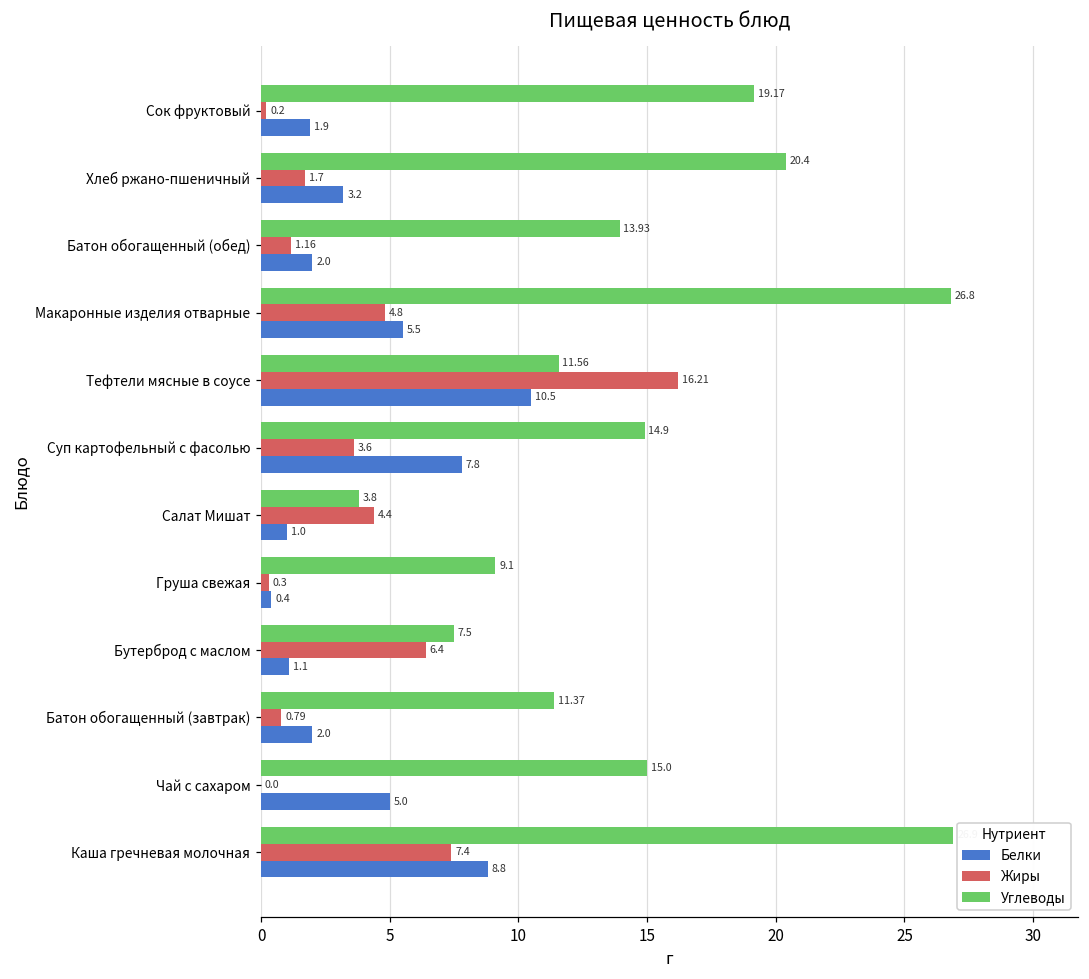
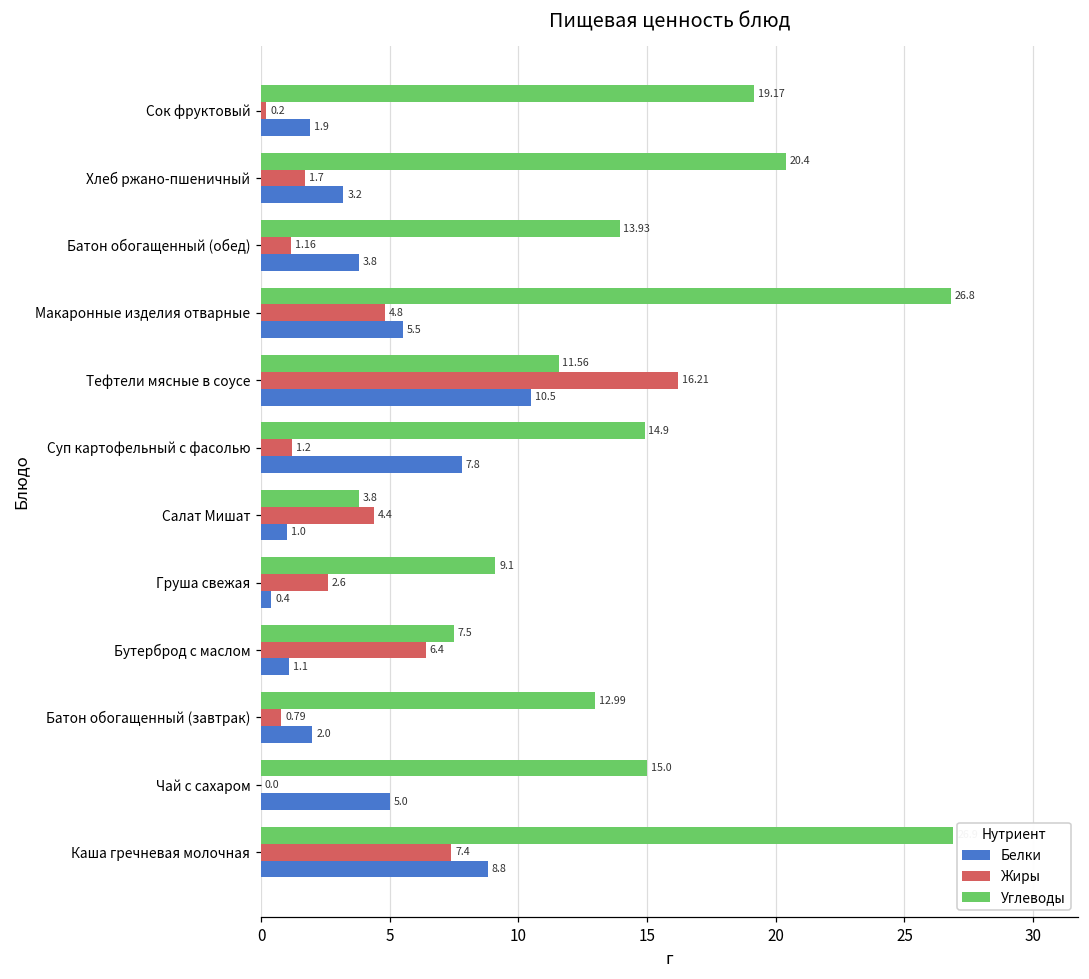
  {
    "Белки": {
      "Сок фруктовый": 1.9,
      "Хлеб ржано-пшеничный": 3.2,
-     "Батон обогащенный (обед)": 2.0,
+     "Батон обогащенный (обед)": 3.8,
      "Макаронные изделия отварные": 5.5,
      "Тефтели мясные в соусе": 10.5,
      "Суп картофельный с фасолью": 7.8,
      "Салат Мишат": 1.0,
      "Груша свежая": 0.4,
      "Бутерброд с маслом": 1.1,
      "Батон обогащенный (завтрак)": 2.0,
      "Чай с сахаром": 5.0,
      "Каша гречневая молочная": 8.8
    },
    "Жиры": {
      "Сок фруктовый": 0.2,
      "Хлеб ржано-пшеничный": 1.7,
      "Батон обогащенный (обед)": 1.16,
      "Макаронные изделия отварные": 4.8,
      "Тефтели мясные в соусе": 16.21,
-     "Суп картофельный с фасолью": 3.6,
+     "Суп картофельный с фасолью": 1.2,
      "Салат Мишат": 4.4,
-     "Груша свежая": 0.3,
+     "Груша свежая": 2.6,
      "Бутерброд с маслом": 6.4,
      "Батон обогащенный (завтрак)": 0.79,
      "Чай с сахаром": 0.0,
      "Каша гречневая молочная": 7.4
    },
    "Углеводы": {
      "Сок фруктовый": 19.17,
      "Хлеб ржано-пшеничный": 20.4,
      "Батон обогащенный (обед)": 13.93,
      "Макаронные изделия отварные": 26.8,
      "Тефтели мясные в соусе": 11.56,
      "Суп картофельный с фасолью": 14.9,
      "Салат Мишат": 3.8,
      "Груша свежая": 9.1,
      "Бутерброд с маслом": 7.5,
-     "Батон обогащенный (завтрак)": 11.37,
+     "Батон обогащенный (завтрак)": 12.99,
      "Чай с сахаром": 15.0
    }
  }
